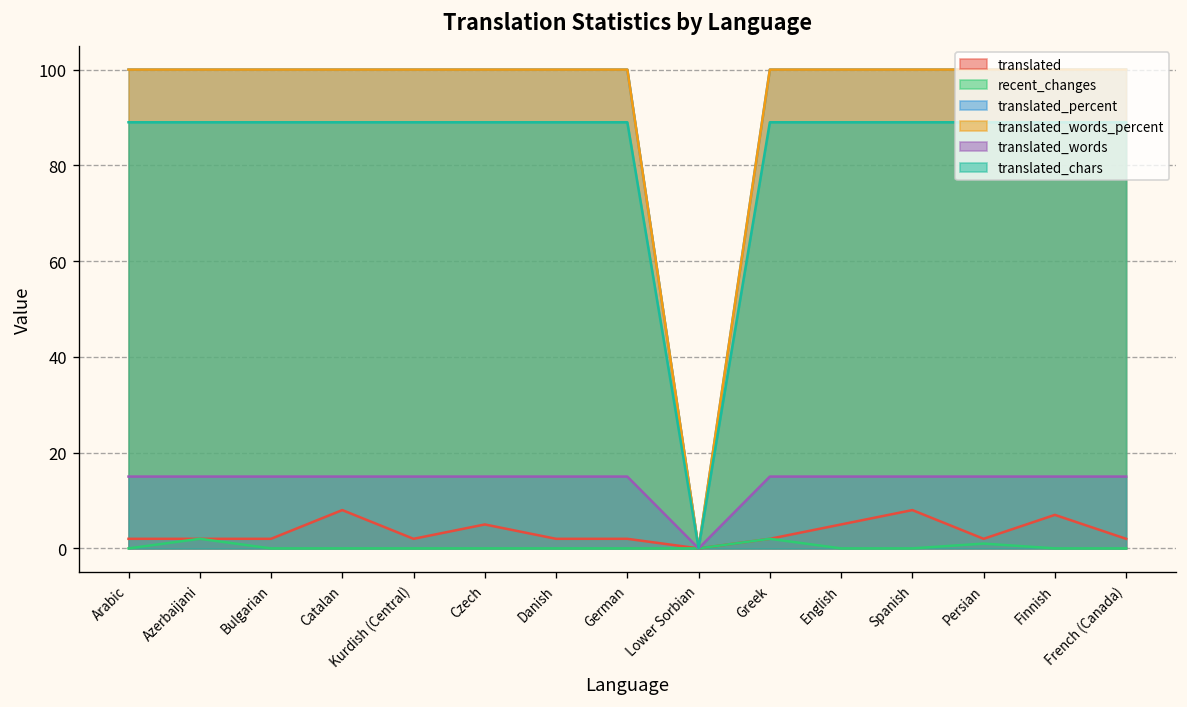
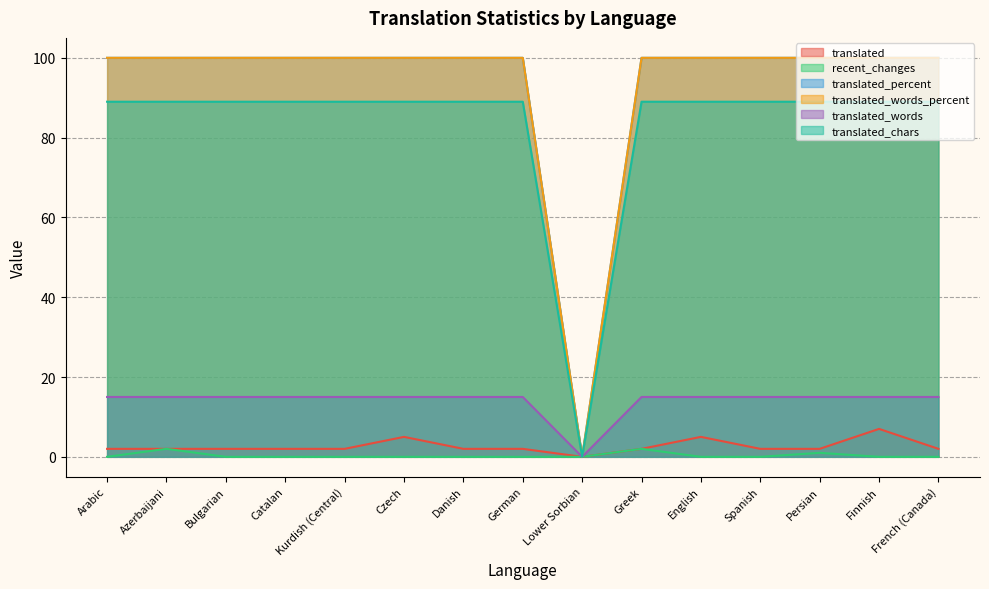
  {
    "translated": {
      "Arabic": 2,
      "Bulgarian": 2,
-     "Catalan": 8,
+     "Catalan": 2,
      "Kurdish (Central)": 2,
      "Czech": 5,
      "Danish": 2,
      "German": 2,
      "English": 5,
-     "Spanish": 8,
+     "Spanish": 2,
      "Persian": 2,
      "Finnish": 7,
      "French (Canada)": 2
    },
    "translated_words_percent": {
      "Arabic": 100,
      "Azerbaijani": 100,
      "Bulgarian": 100,
      "Catalan": 100,
      "Kurdish (Central)": 100,
      "Czech": 100,
      "Danish": 100,
      "German": 100,
      "Greek": 100,
      "English": 100,
      "Spanish": 100
    },
    "translated_words": {
      "Arabic": 15,
      "Azerbaijani": 15,
      "Bulgarian": 15,
      "Catalan": 15,
      "Kurdish (Central)": 15,
      "Czech": 15,
      "Danish": 15,
      "German": 15,
      "Greek": 15,
      "English": 15,
      "Spanish": 15,
      "Persian": 15,
      "Finnish": 15,
      "French (Canada)": 15
    }
  }
